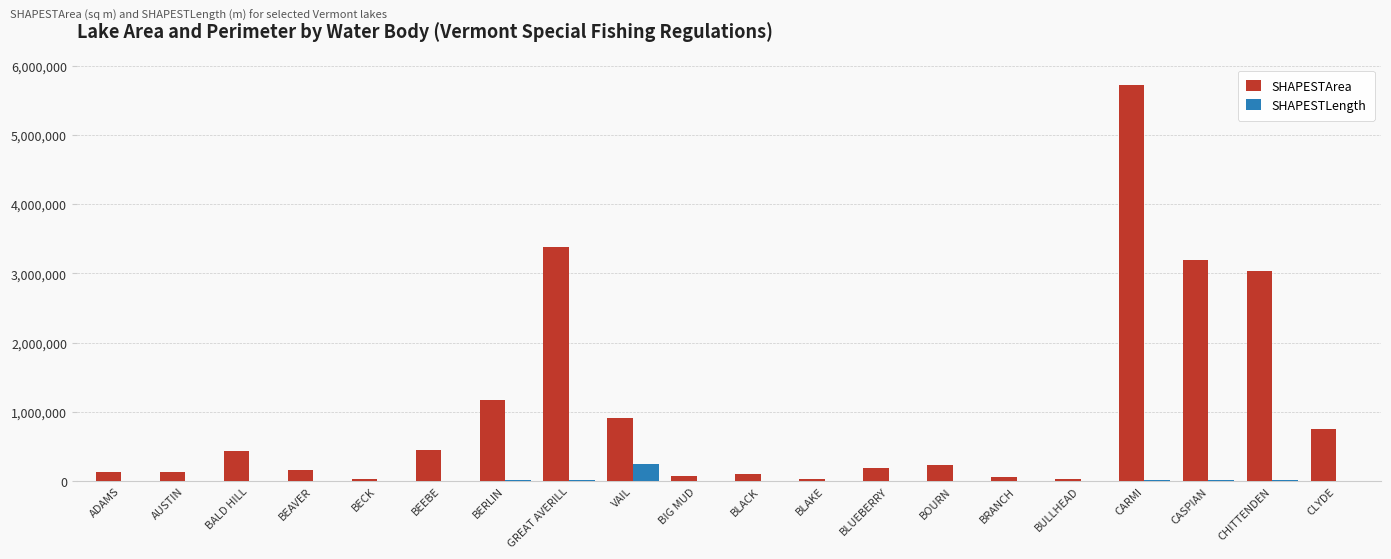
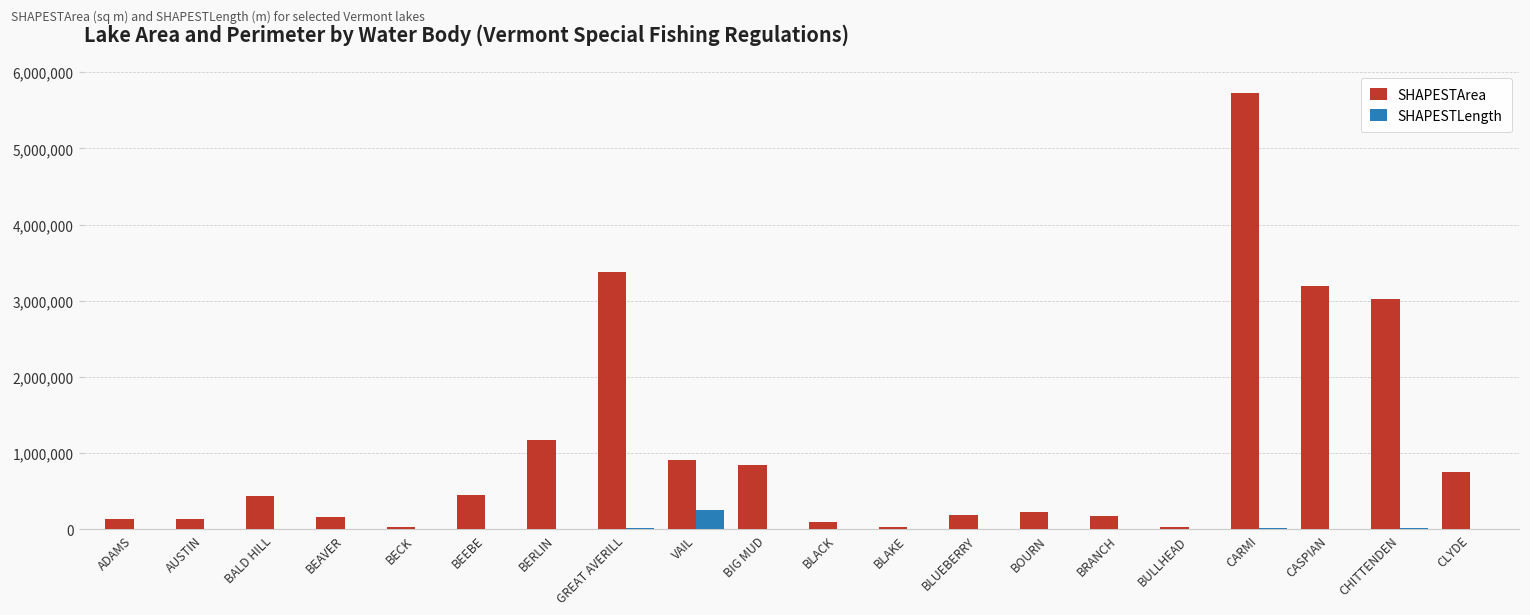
  {
    "SHAPESTArea": {
      "ADAMS": "100,000",
      "AUSTIN": "100,000",
      "BALD HILL": "400,000",
      "BEAVER": "200,000",
      "BEEBE": "500,000",
      "BERLIN": "1,200,000",
      "GREAT AVERILL": "3,400,000",
      "VAIL": "900,000",
-     "BIG MUD": "100,000",
+     "BIG MUD": "800,000",
      "BLACK": "100,000",
      "BLUEBERRY": "200,000",
      "BOURN": "200,000",
-     "BRANCH": "100,000",
+     "BRANCH": "200,000",
      "CARMI": "5,700,000",
      "CASPIAN": "3,200,000",
      "CHITTENDEN": "3,000,000",
      "CLYDE": "800,000"
    },
    "SHAPESTLength": {
      "VAIL": "200,000"
    }
  }
